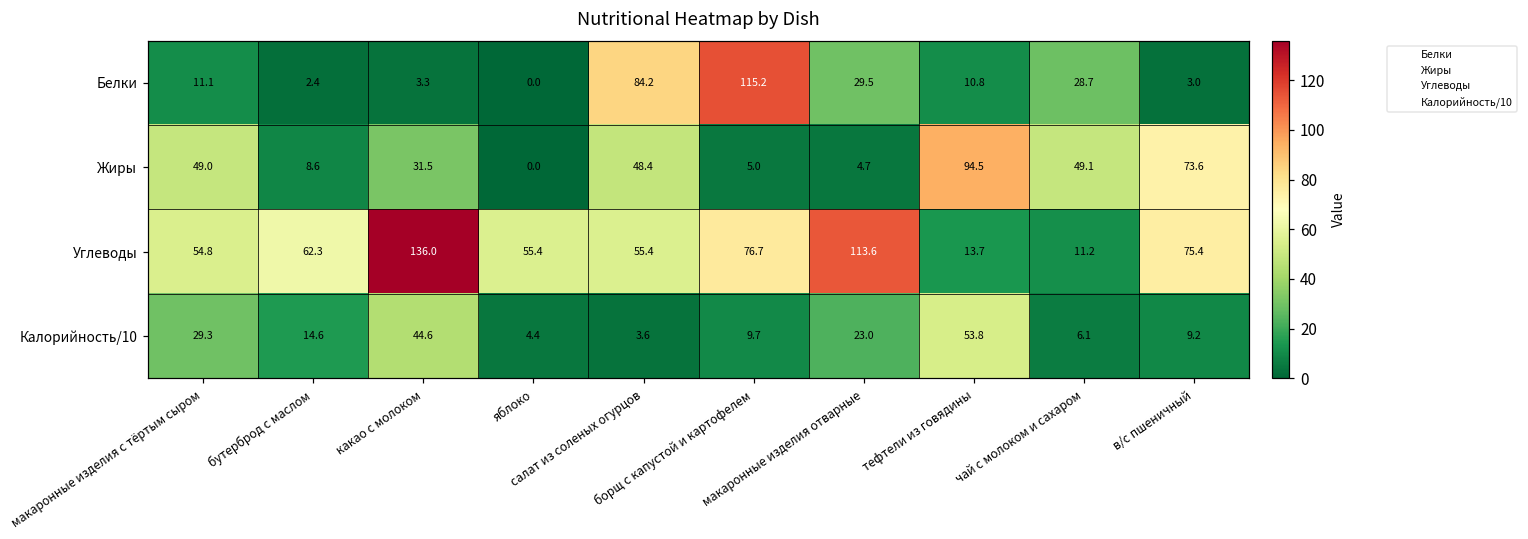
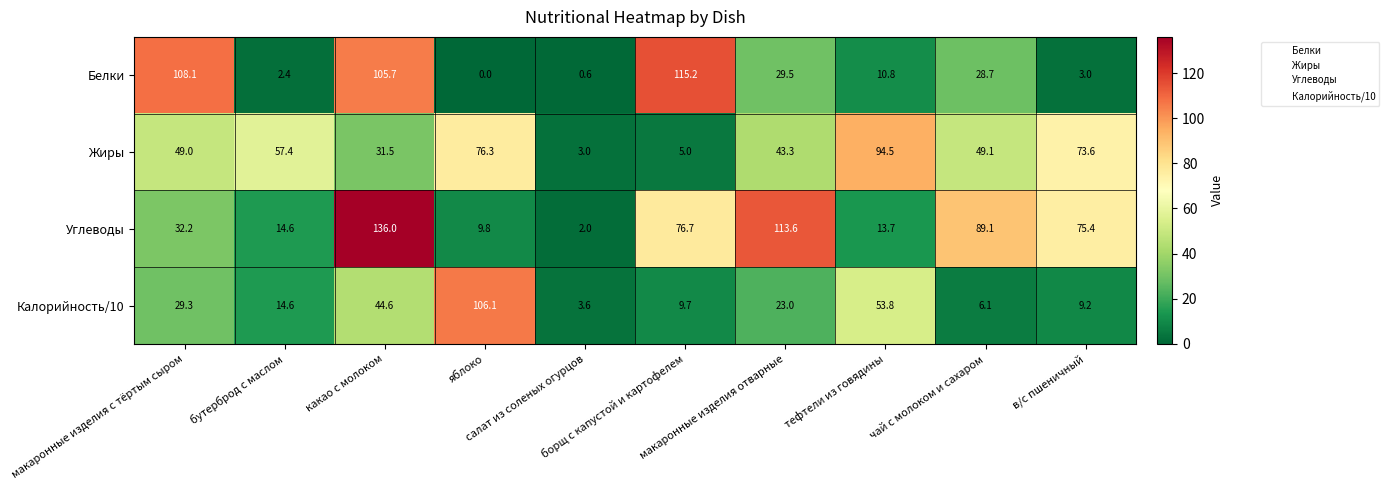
  {
    "Белки": {
-     "макаронные изделия с тёртым сыром": 11.1,
+     "макаронные изделия с тёртым сыром": 108.1,
      "бутерброд с маслом": 2.4,
-     "какао с молоком": 3.3,
+     "какао с молоком": 105.7,
      "яблоко": 0.0,
-     "салат из соленых огурцов": 84.2,
+     "салат из соленых огурцов": 0.6,
      "борщ с капустой и картофелем": 115.2,
      "макаронные изделия отварные": 29.5,
      "тефтели из говядины": 10.8,
      "чай с молоком и сахаром": 28.7,
      "в/с пшеничный": 3.0
    },
    "Жиры": {
      "макаронные изделия с тёртым сыром": 49.0,
-     "бутерброд с маслом": 8.6,
+     "бутерброд с маслом": 57.4,
      "какао с молоком": 31.5,
-     "яблоко": 0.0,
-     "салат из соленых огурцов": 48.4,
+     "яблоко": 76.3,
+     "салат из соленых огурцов": 3.0,
      "борщ с капустой и картофелем": 5.0,
-     "макаронные изделия отварные": 4.7,
+     "макаронные изделия отварные": 43.3,
      "тефтели из говядины": 94.5,
      "чай с молоком и сахаром": 49.1,
      "в/с пшеничный": 73.6
    },
    "Углеводы": {
-     "макаронные изделия с тёртым сыром": 54.8,
-     "бутерброд с маслом": 62.3,
+     "макаронные изделия с тёртым сыром": 32.2,
+     "бутерброд с маслом": 14.6,
      "какао с молоком": 136.0,
-     "яблоко": 55.4,
-     "салат из соленых огурцов": 55.4,
+     "яблоко": 9.8,
+     "салат из соленых огурцов": 2.0,
      "борщ с капустой и картофелем": 76.7,
      "макаронные изделия отварные": 113.6,
      "тефтели из говядины": 13.7,
-     "чай с молоком и сахаром": 11.2,
+     "чай с молоком и сахаром": 89.1,
      "в/с пшеничный": 75.4
    },
    "Калорийность/10": {
      "макаронные изделия с тёртым сыром": 29.3,
      "бутерброд с маслом": 14.6,
      "какао с молоком": 44.6,
-     "яблоко": 4.4,
+     "яблоко": 106.1,
      "салат из соленых огурцов": 3.6,
      "борщ с капустой и картофелем": 9.7,
      "макаронные изделия отварные": 23.0,
      "тефтели из говядины": 53.8,
      "чай с молоком и сахаром": 6.1,
      "в/с пшеничный": 9.2
    }
  }
